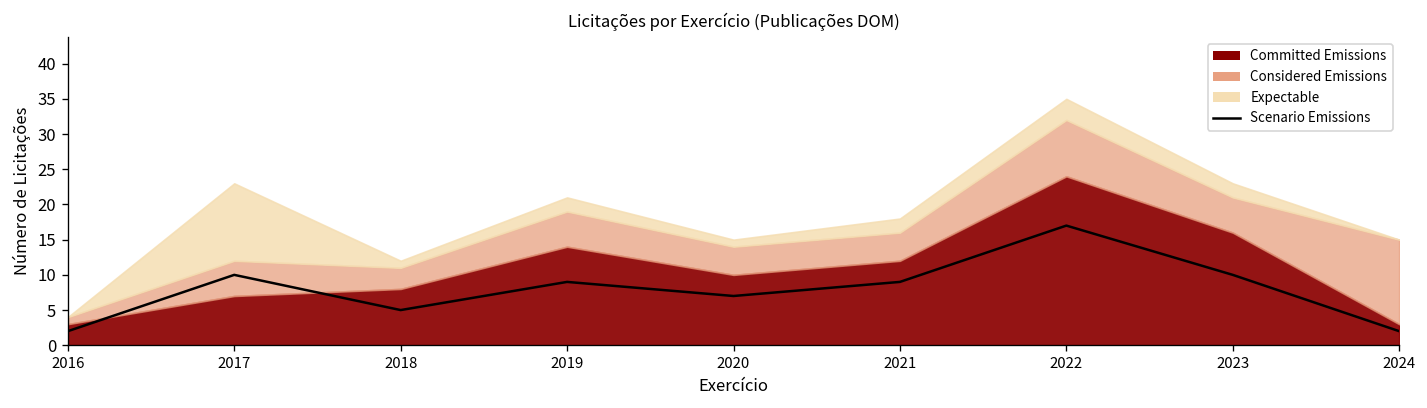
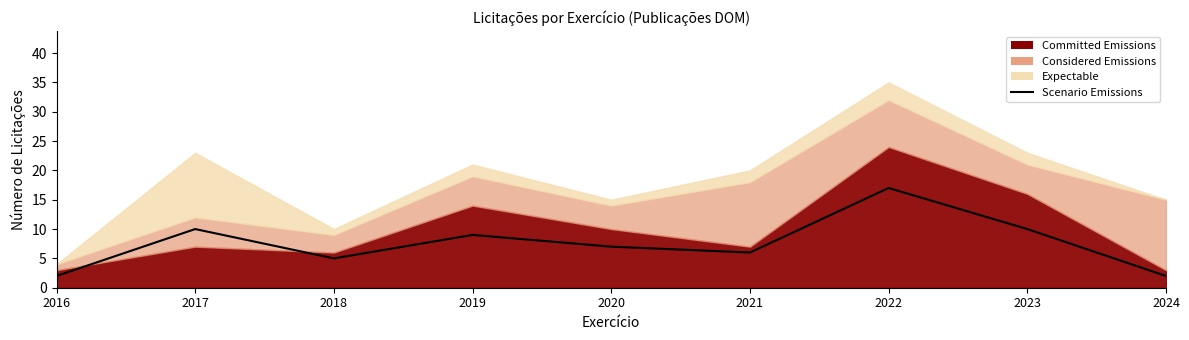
  {
    "Scenario Emissions": {
      "2016": 2,
      "2017": 10,
      "2018": 5,
      "2019": 9,
      "2020": 7,
-     "2021": 9,
+     "2021": 6,
      "2022": 17,
      "2023": 10,
      "2024": 2
    },
    "Committed Emissions": {
      "2016": 3,
      "2017": 7,
-     "2018": 8,
+     "2018": 6,
      "2019": 14,
      "2020": 10,
-     "2021": 12,
+     "2021": 7,
      "2022": 24,
      "2023": 16,
      "2024": 3
    },
    "Considered Emissions": {
      "2017": 5,
      "2018": 3,
      "2019": 5,
      "2020": 4,
-     "2021": 4,
+     "2021": 11,
      "2022": 8,
      "2023": 5
    },
    "Expectable": {
      "2017": 11,
      "2018": 1,
      "2019": 2,
      "2020": 1,
      "2021": 2,
      "2022": 3,
      "2023": 2
    }
  }
